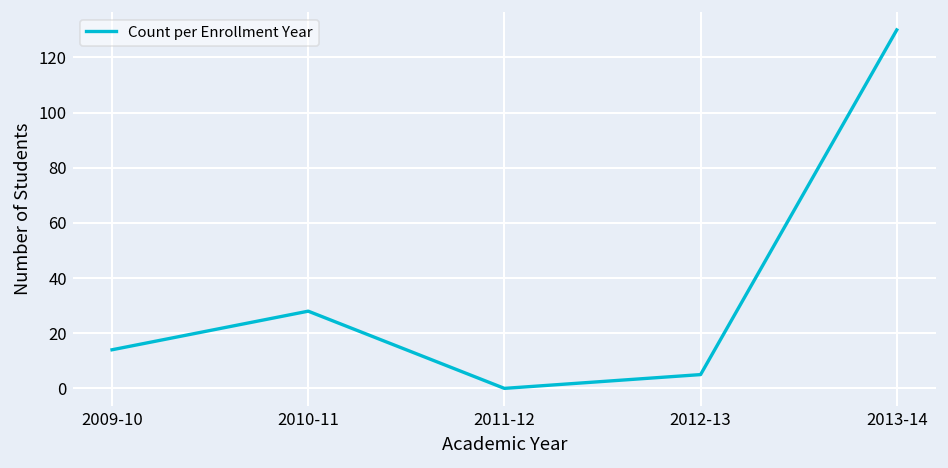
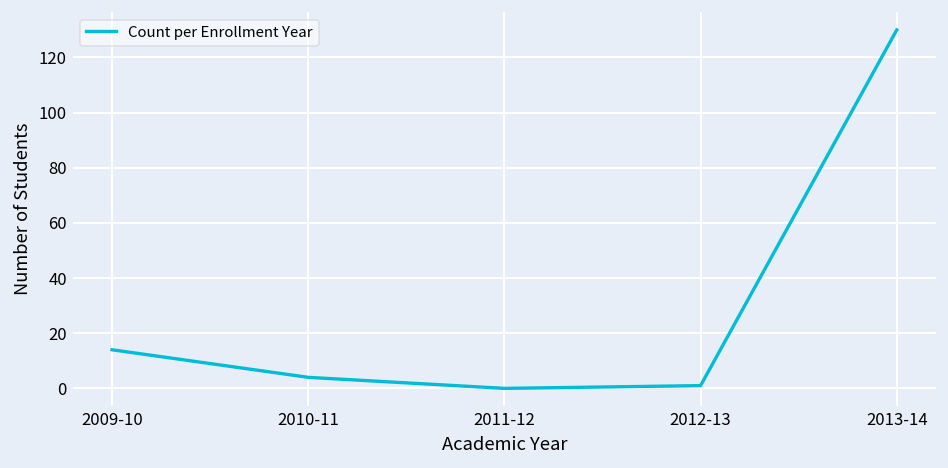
  {
    "2009-10": 14,
-   "2010-11": 28,
+   "2010-11": 4,
    "2011-12": 0,
-   "2012-13": 5,
+   "2012-13": 1,
    "2013-14": 130
  }
